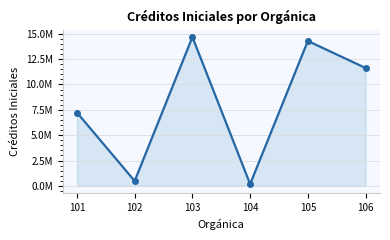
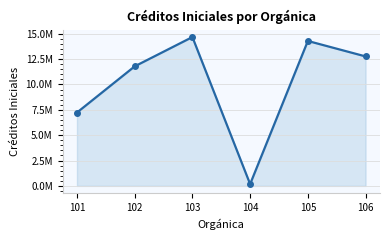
  {
    "101": 7200000,
-   "102": 500000,
+   "102": 11800000,
    "103": 14700000,
    "104": 200000,
    "105": 14300000,
-   "106": 11600000
+   "106": 12800000
  }
